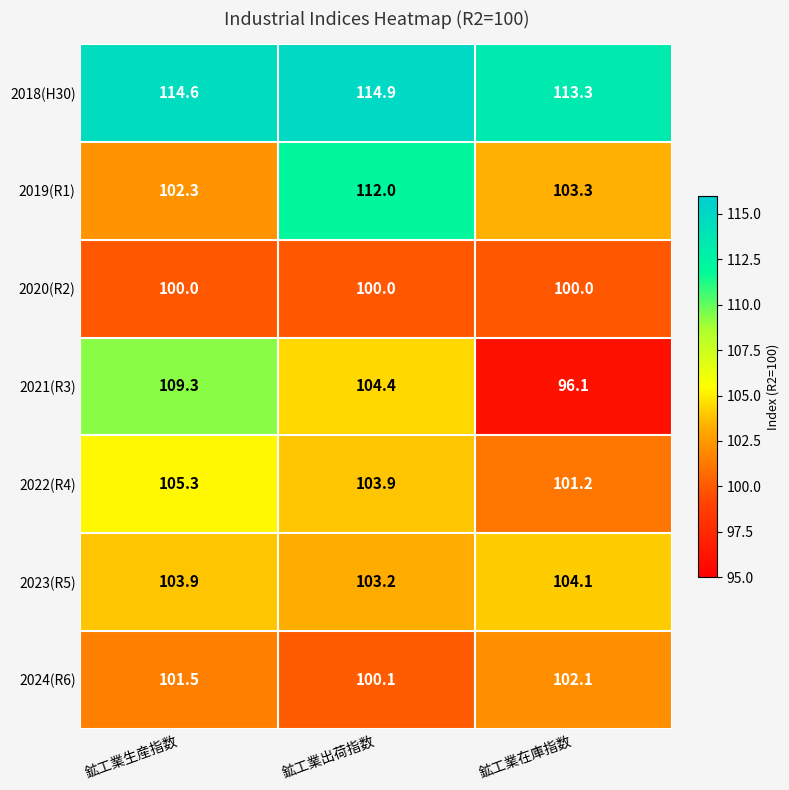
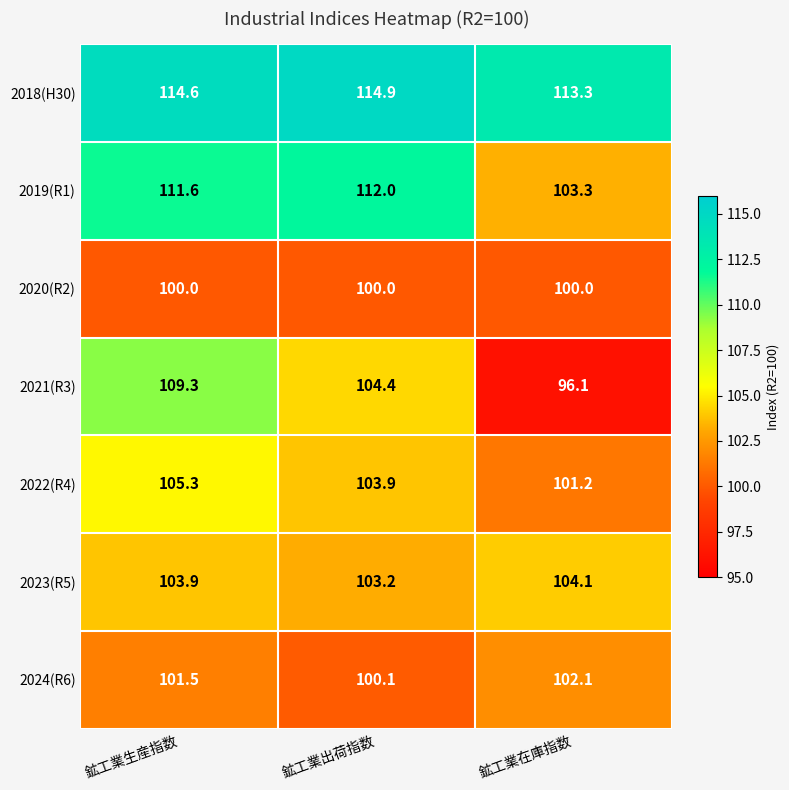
  {
    "2018(H30)": {
      "鉱工業生産指数": 114.6,
      "鉱工業出荷指数": 114.9,
      "鉱工業在庫指数": 113.3
    },
    "2019(R1)": {
-     "鉱工業生産指数": 102.3,
+     "鉱工業生産指数": 111.6,
      "鉱工業出荷指数": 112.0,
      "鉱工業在庫指数": 103.3
    },
    "2020(R2)": {
      "鉱工業生産指数": 100.0,
      "鉱工業出荷指数": 100.0,
      "鉱工業在庫指数": 100.0
    },
    "2021(R3)": {
      "鉱工業生産指数": 109.3,
      "鉱工業出荷指数": 104.4,
      "鉱工業在庫指数": 96.1
    },
    "2022(R4)": {
      "鉱工業生産指数": 105.3,
      "鉱工業出荷指数": 103.9,
      "鉱工業在庫指数": 101.2
    },
    "2023(R5)": {
      "鉱工業生産指数": 103.9,
      "鉱工業出荷指数": 103.2,
      "鉱工業在庫指数": 104.1
    },
    "2024(R6)": {
      "鉱工業生産指数": 101.5,
      "鉱工業出荷指数": 100.1,
      "鉱工業在庫指数": 102.1
    }
  }
